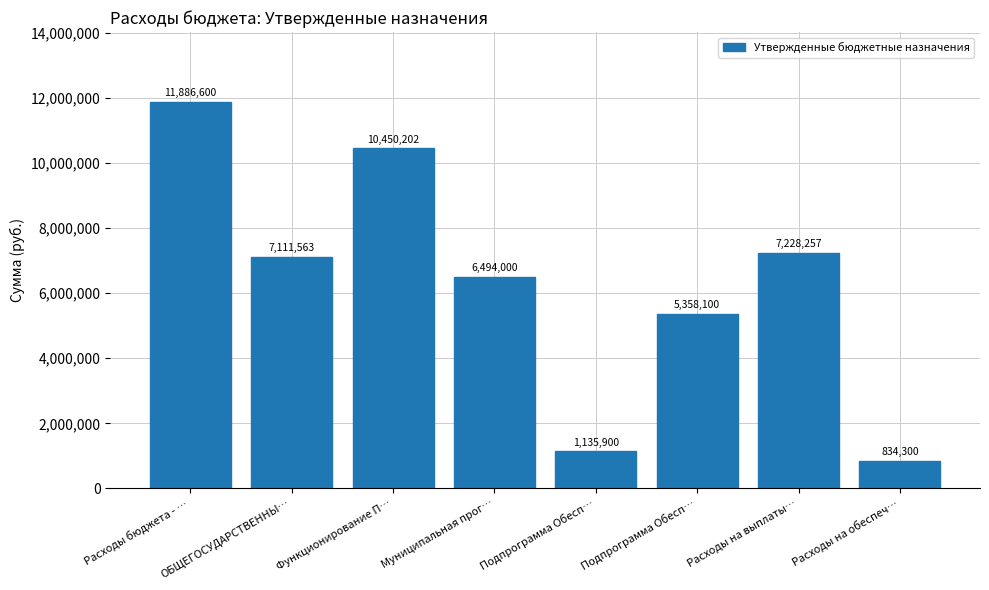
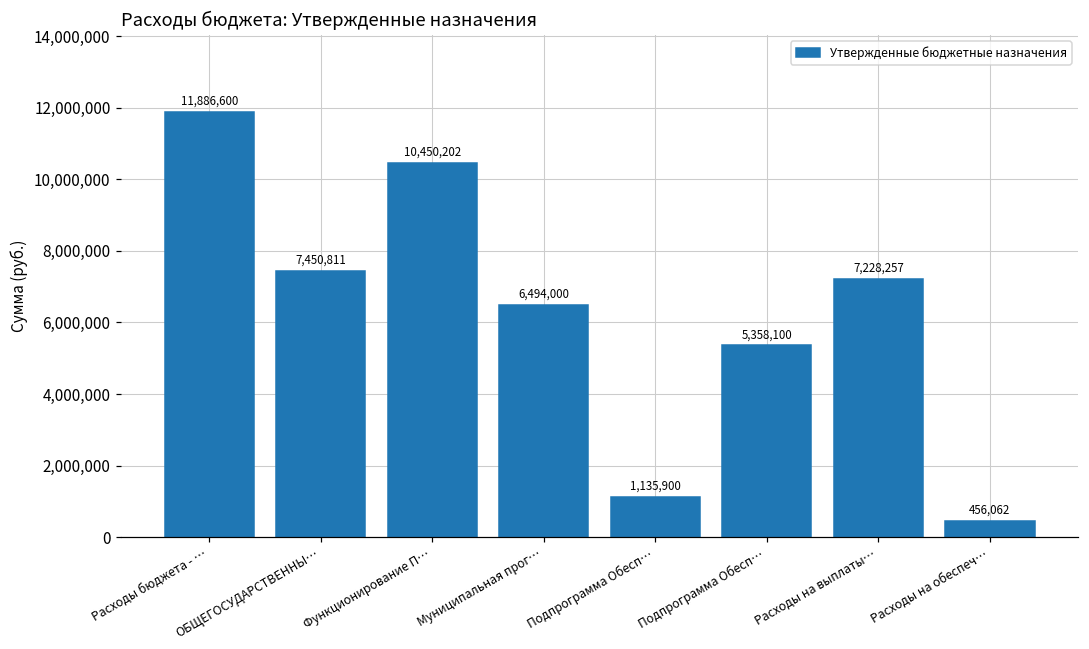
  {
    "Расходы бюджета - …": "11,886,600",
-   "ОБЩЕГОСУДАРСТВЕННЫ…": "7,111,563",
+   "ОБЩЕГОСУДАРСТВЕННЫ…": "7,450,811",
    "Функционирование П…": "10,450,202",
    "Муниципальная прог…": "6,494,000",
    "Расходы на выплаты…": "7,228,257",
-   "Расходы на обеспеч…": "834,300"
+   "Расходы на обеспеч…": "456,062"
  }
